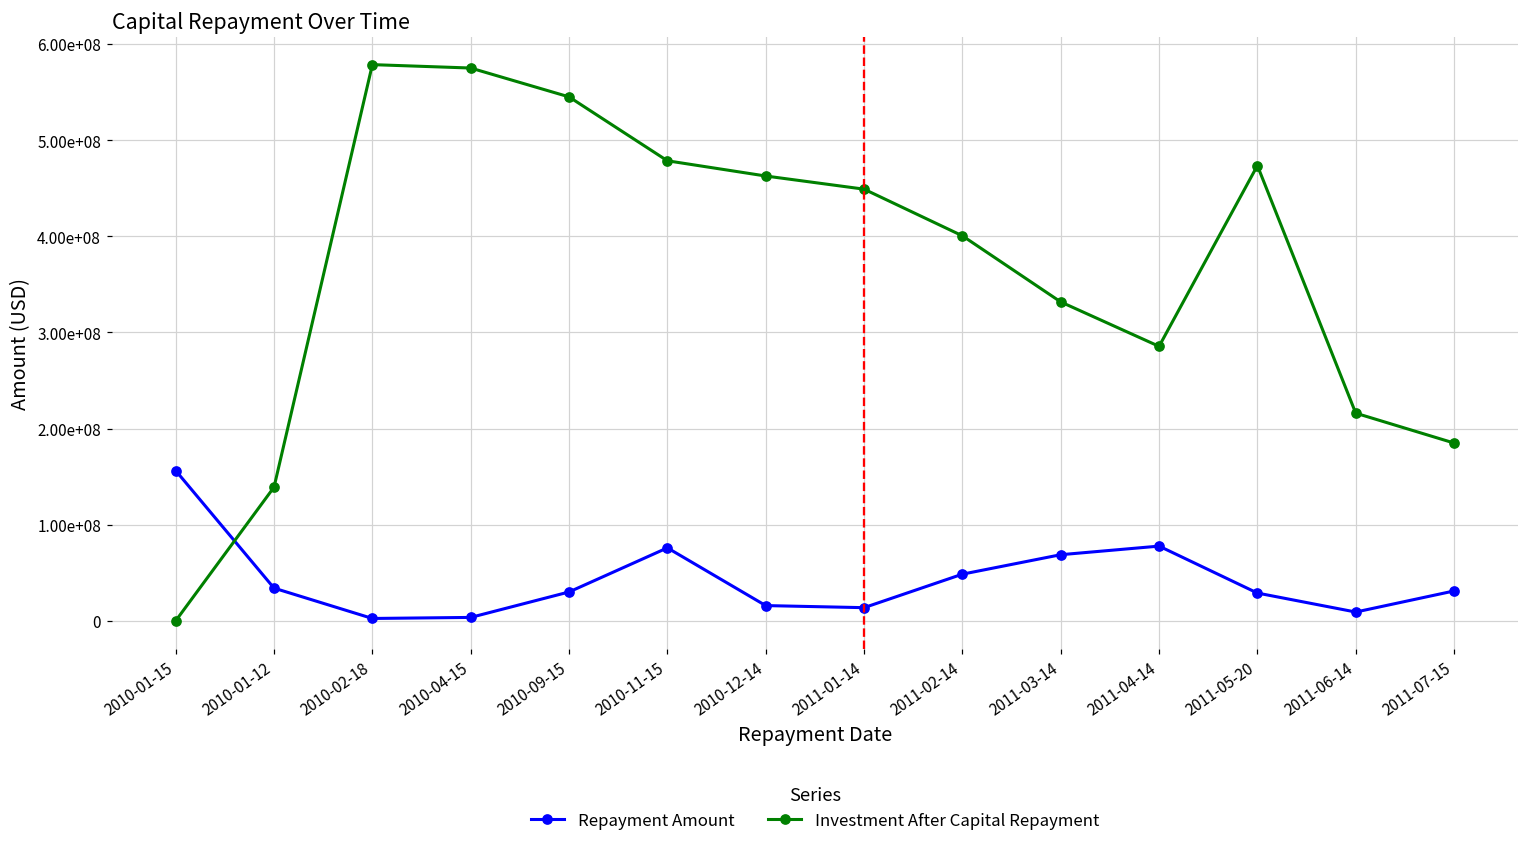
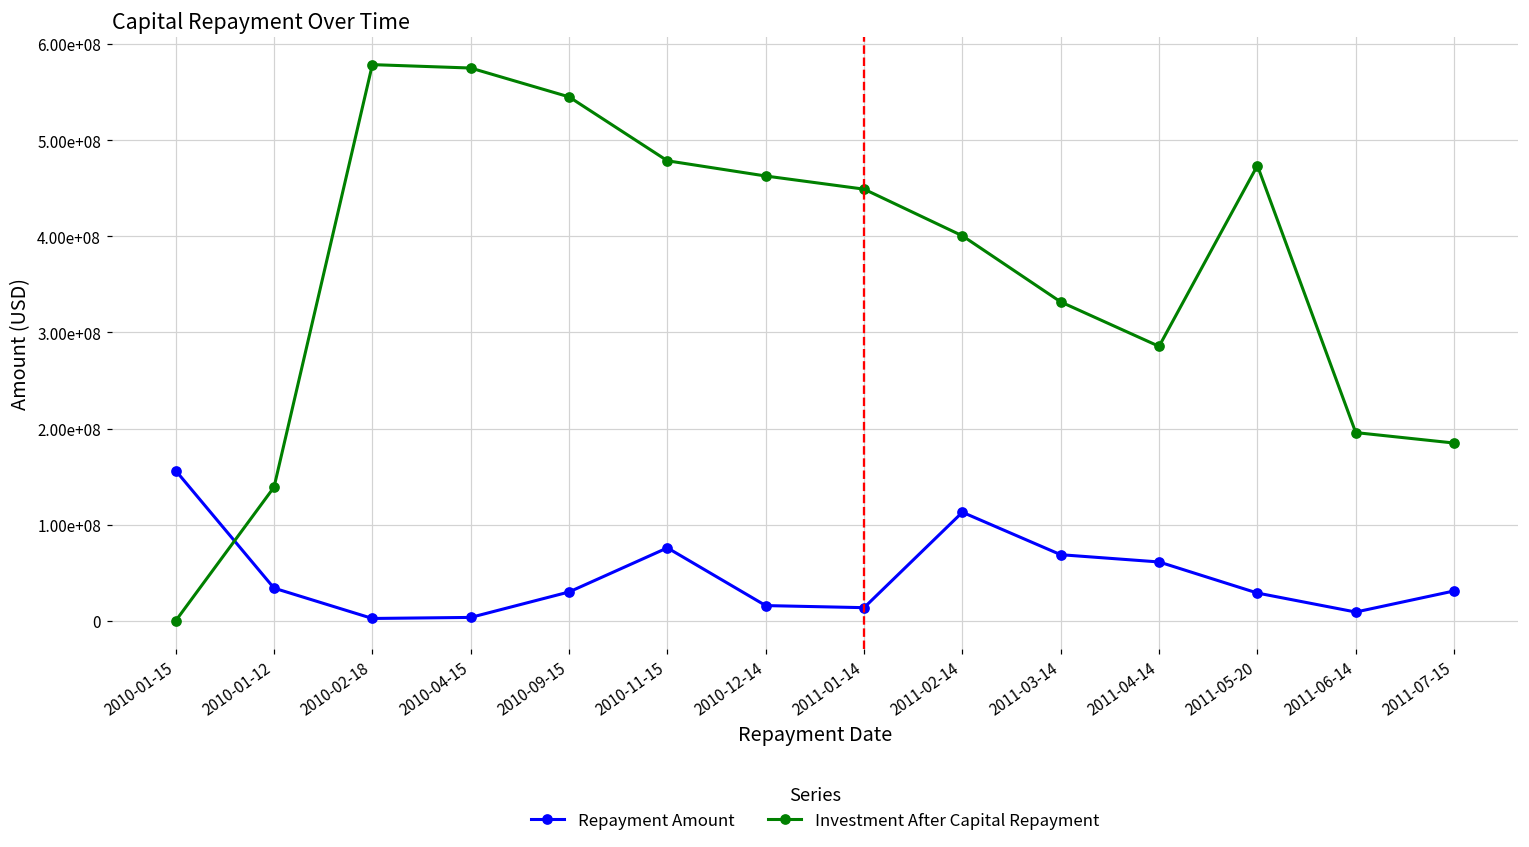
  {
    "Repayment Amount": {
      "2010-01-15": 160000000,
      "2010-01-12": 30000000,
      "2010-02-18": 0,
      "2010-04-15": 0,
      "2010-09-15": 30000000,
      "2010-11-15": 80000000,
      "2010-12-14": 20000000,
      "2011-01-14": 10000000,
-     "2011-02-14": 50000000,
+     "2011-02-14": 110000000,
      "2011-03-14": 70000000,
-     "2011-04-14": 80000000,
+     "2011-04-14": 60000000,
      "2011-05-20": 30000000,
      "2011-06-14": 10000000,
      "2011-07-15": 30000000
    },
    "Investment After Capital Repayment": {
      "2010-01-15": 0,
      "2010-01-12": 140000000,
      "2010-02-18": 580000000,
      "2010-04-15": 570000000,
      "2010-09-15": 540000000,
      "2010-11-15": 480000000,
      "2010-12-14": 460000000,
      "2011-01-14": 450000000,
      "2011-02-14": 400000000,
      "2011-03-14": 330000000,
      "2011-04-14": 290000000,
      "2011-05-20": 470000000,
-     "2011-06-14": 220000000,
+     "2011-06-14": 200000000,
      "2011-07-15": 180000000
    }
  }
